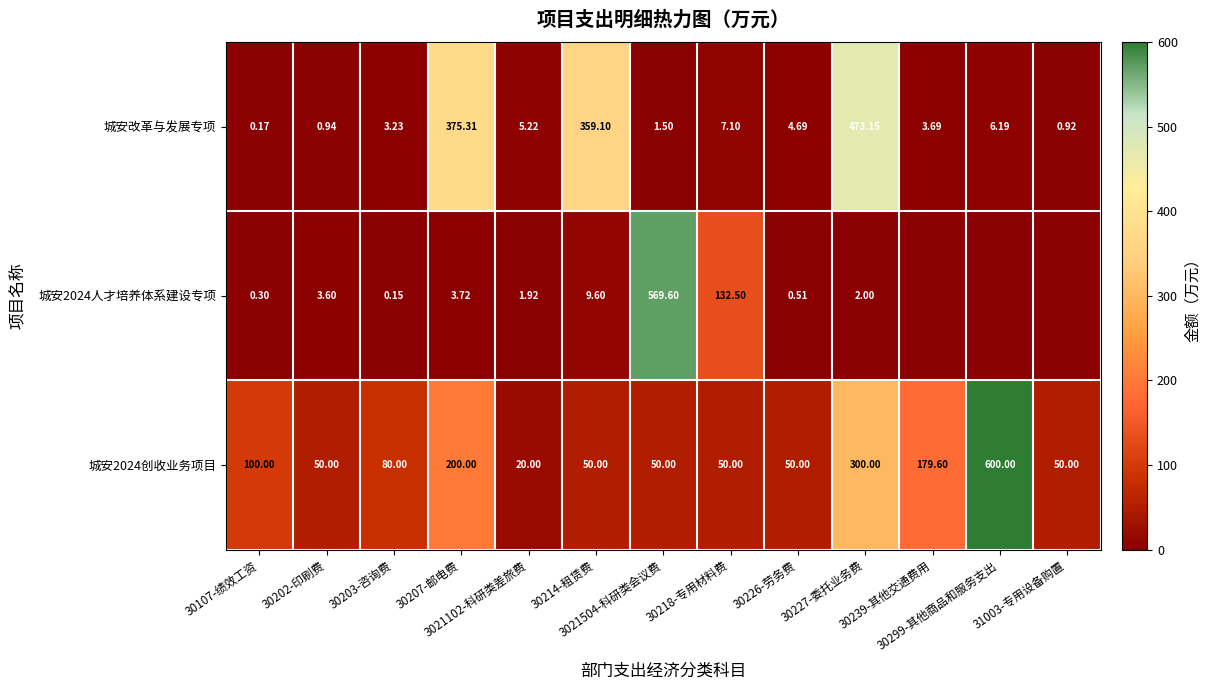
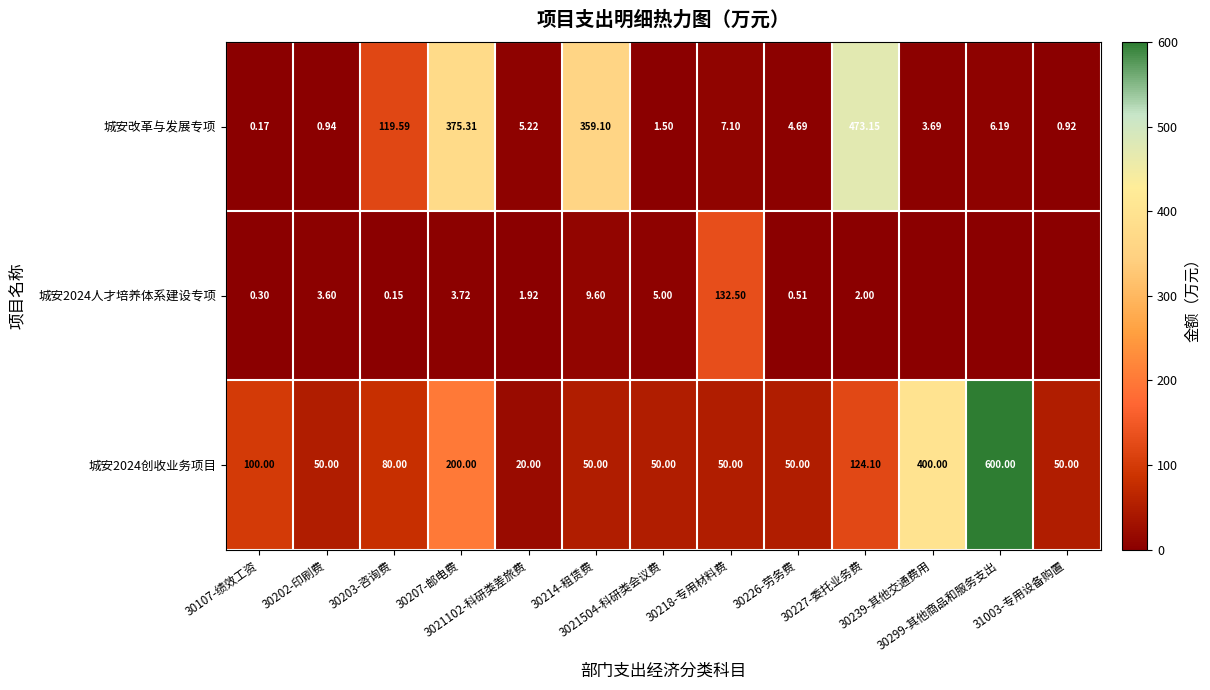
  {
    "城安改革与发展专项": {
      "30107-绩效工资": 0.17,
      "30202-印刷费": 0.94,
-     "30203-咨询费": 3.23,
+     "30203-咨询费": 119.59,
      "30207-邮电费": 375.31,
      "3021102-科研类差旅费": 5.22,
      "30214-租赁费": 359.10,
      "3021504-科研类会议费": 1.50,
      "30218-专用材料费": 7.10,
      "30226-劳务费": 4.69,
      "30227-委托业务费": 473.15,
      "30239-其他交通费用": 3.69,
      "30299-其他商品和服务支出": 6.19,
      "31003-专用设备购置": 0.92
    },
    "城安2024人才培养体系建设专项": {
      "30107-绩效工资": 0.30,
      "30202-印刷费": 3.60,
      "30203-咨询费": 0.15,
      "30207-邮电费": 3.72,
      "3021102-科研类差旅费": 1.92,
      "30214-租赁费": 9.60,
-     "3021504-科研类会议费": 569.60,
+     "3021504-科研类会议费": 5.00,
      "30218-专用材料费": 132.50,
      "30226-劳务费": 0.51,
      "30227-委托业务费": 2.00
    },
    "城安2024创收业务项目": {
      "30107-绩效工资": 100.00,
      "30202-印刷费": 50.00,
      "30203-咨询费": 80.00,
      "30207-邮电费": 200.00,
      "3021102-科研类差旅费": 20.00,
      "30214-租赁费": 50.00,
      "3021504-科研类会议费": 50.00,
      "30218-专用材料费": 50.00,
      "30226-劳务费": 50.00,
-     "30227-委托业务费": 300.00,
-     "30239-其他交通费用": 179.60,
+     "30227-委托业务费": 124.10,
+     "30239-其他交通费用": 400.00,
      "30299-其他商品和服务支出": 600.00,
      "31003-专用设备购置": 50.00
    }
  }
